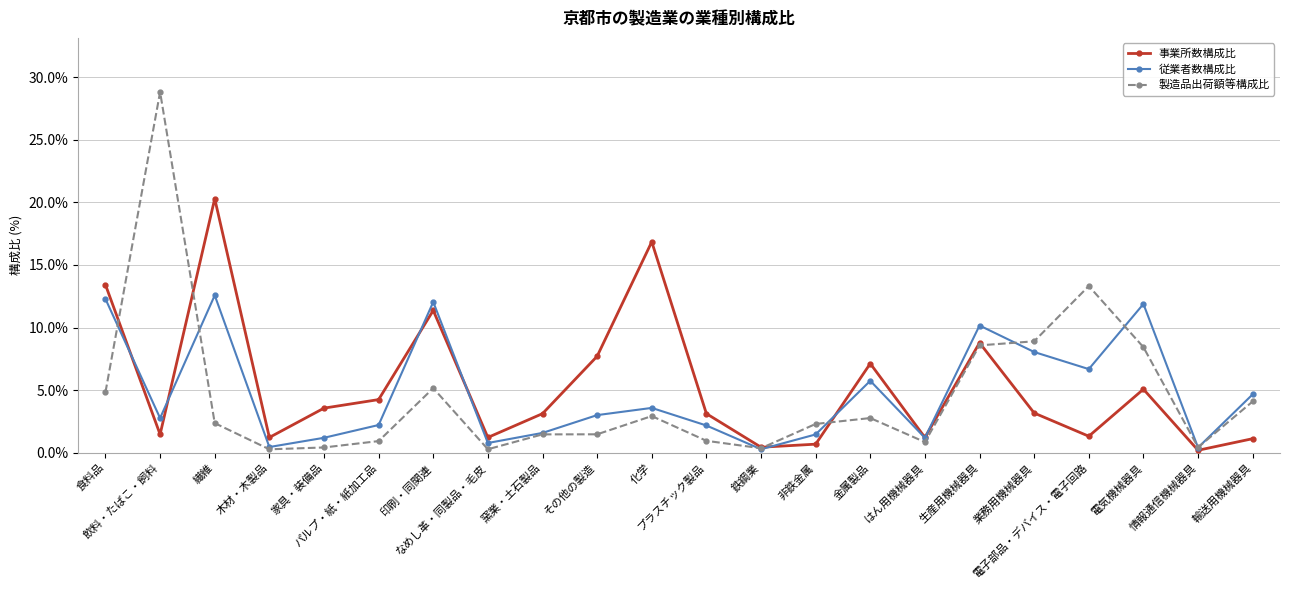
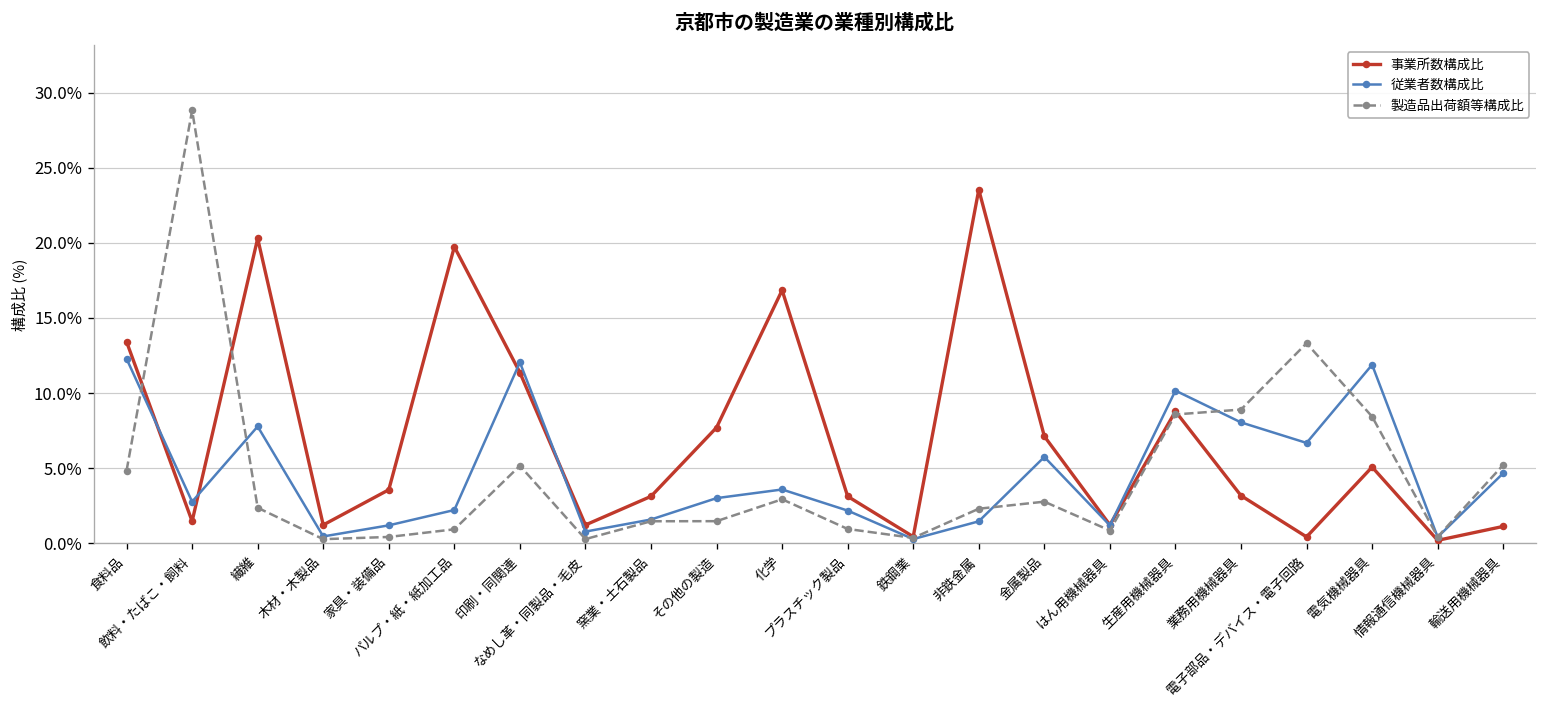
  {
    "事業所数構成比": {
      "食料品": "13.4%",
      "飲料・たばこ・飼料": "1.5%",
      "繊維": "20.3%",
      "木材・木製品": "1.2%",
      "家具・装備品": "3.6%",
-     "パルプ・紙・紙加工品": "4.2%",
+     "パルプ・紙・紙加工品": "19.7%",
      "印刷・同関連": "11.4%",
      "なめし革・同製品・毛皮": "1.2%",
      "窯業・土石製品": "3.1%",
      "その他の製造": "7.7%",
      "化学": "16.8%",
      "プラスチック製品": "3.1%",
-     "非鉄金属": "0.7%",
+     "非鉄金属": "23.5%",
      "金属製品": "7.1%",
      "生産用機械器具": "8.8%",
      "業務用機械器具": "3.2%",
-     "電子部品・デバイス・電子回路": "1.3%",
+     "電子部品・デバイス・電子回路": "0.4%",
      "電気機械器具": "5.1%",
      "情報通信機械器具": "0.2%",
      "輸送用機械器具": "1.1%"
    },
    "従業者数構成比": {
      "食料品": "12.3%",
      "飲料・たばこ・飼料": "2.8%",
-     "繊維": "12.6%",
+     "繊維": "7.8%",
      "家具・装備品": "1.2%",
      "パルプ・紙・紙加工品": "2.2%",
      "印刷・同関連": "12.0%",
      "なめし革・同製品・毛皮": "0.8%",
      "その他の製造": "3.0%",
      "化学": "3.6%",
      "プラスチック製品": "2.2%",
      "非鉄金属": "1.5%",
      "金属製品": "5.7%",
      "生産用機械器具": "10.2%",
      "業務用機械器具": "8.0%",
      "電子部品・デバイス・電子回路": "6.7%",
      "電気機械器具": "11.9%",
      "輸送用機械器具": "4.7%"
    },
    "製造品出荷額等構成比": {
      "食料品": "4.8%",
      "飲料・たばこ・飼料": "28.8%",
      "繊維": "2.4%",
      "家具・装備品": "0.4%",
      "パルプ・紙・紙加工品": "0.9%",
      "印刷・同関連": "5.2%",
      "なめし革・同製品・毛皮": "0.3%",
      "その他の製造": "1.5%",
      "化学": "2.9%",
      "プラスチック製品": "1.0%",
      "非鉄金属": "2.3%",
      "金属製品": "2.8%",
      "はん用機械器具": "0.8%",
      "生産用機械器具": "8.6%",
      "業務用機械器具": "8.9%",
      "電子部品・デバイス・電子回路": "13.3%",
      "電気機械器具": "8.4%",
-     "輸送用機械器具": "4.1%"
+     "輸送用機械器具": "5.2%"
    }
  }
